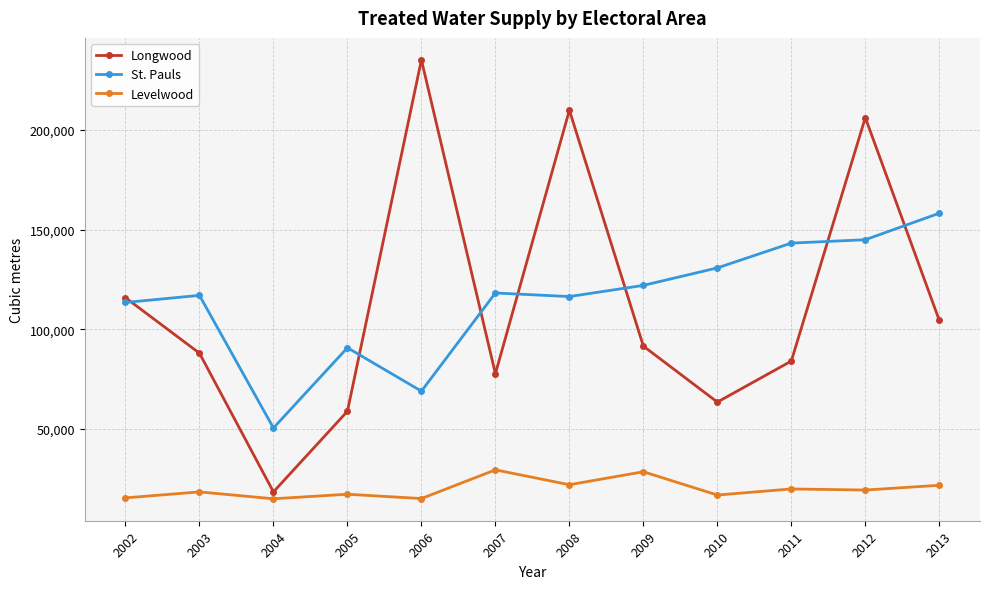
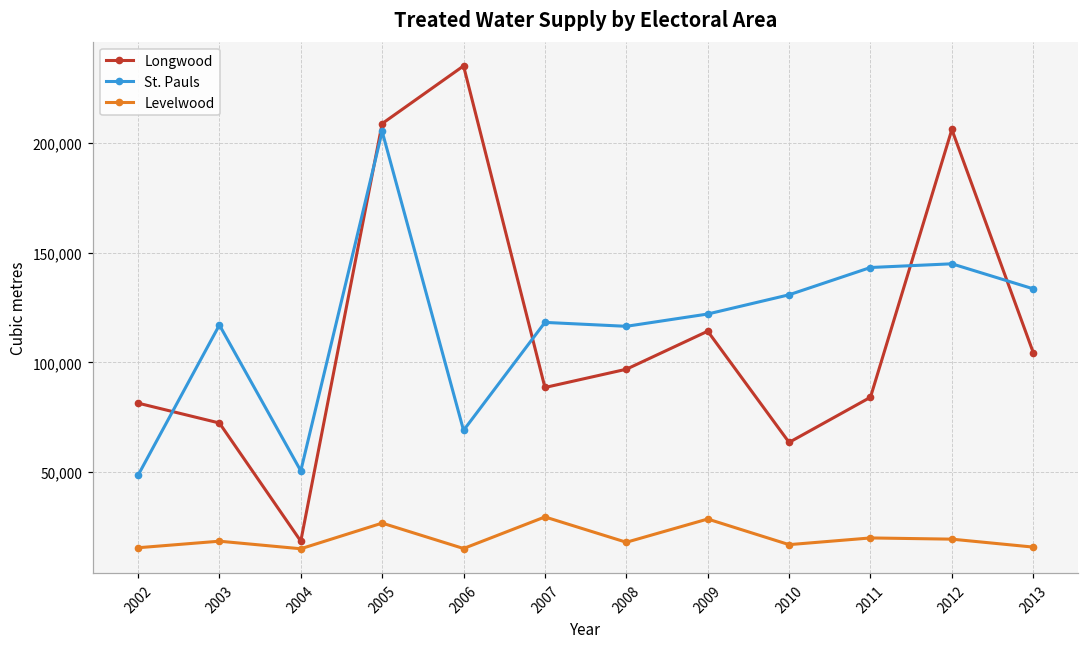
  {
    "Longwood": {
-     "2002": "116,000",
-     "2003": "88,000",
+     "2002": "81,000",
+     "2003": "72,000",
      "2004": "18,000",
-     "2005": "59,000",
+     "2005": "209,000",
      "2006": "235,000",
-     "2007": "78,000",
-     "2008": "210,000",
-     "2009": "92,000",
+     "2007": "89,000",
+     "2008": "97,000",
+     "2009": "114,000",
      "2010": "63,000",
      "2011": "84,000",
      "2012": "206,000",
      "2013": "104,000"
    },
    "St. Pauls": {
-     "2002": "113,000",
+     "2002": "48,000",
      "2003": "117,000",
      "2004": "50,000",
-     "2005": "91,000",
+     "2005": "205,000",
      "2006": "69,000",
      "2007": "118,000",
      "2008": "116,000",
      "2009": "122,000",
      "2010": "131,000",
      "2011": "143,000",
      "2012": "145,000",
-     "2013": "158,000"
+     "2013": "134,000"
    },
    "Levelwood": {
      "2002": "15,000",
      "2003": "18,000",
      "2004": "15,000",
-     "2005": "17,000",
+     "2005": "27,000",
      "2006": "15,000",
      "2007": "29,000",
-     "2008": "22,000",
+     "2008": "18,000",
      "2009": "28,000",
      "2010": "17,000",
      "2011": "20,000",
      "2012": "19,000",
-     "2013": "22,000"
+     "2013": "16,000"
    }
  }
